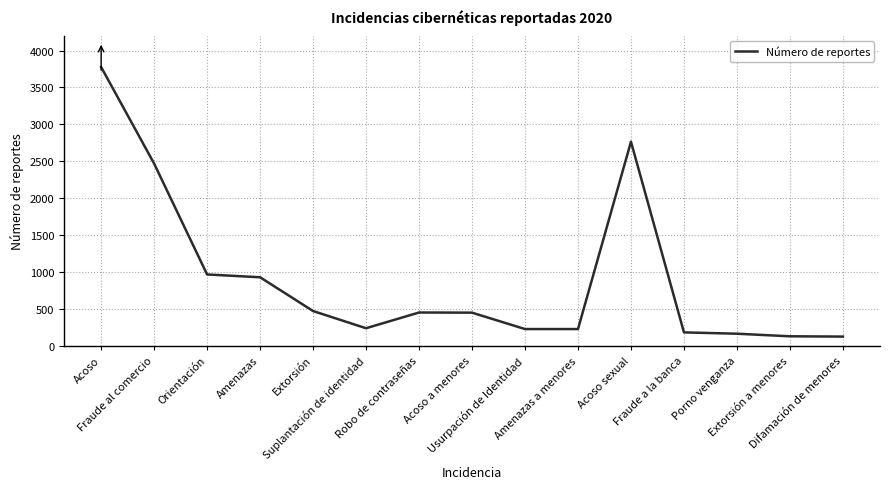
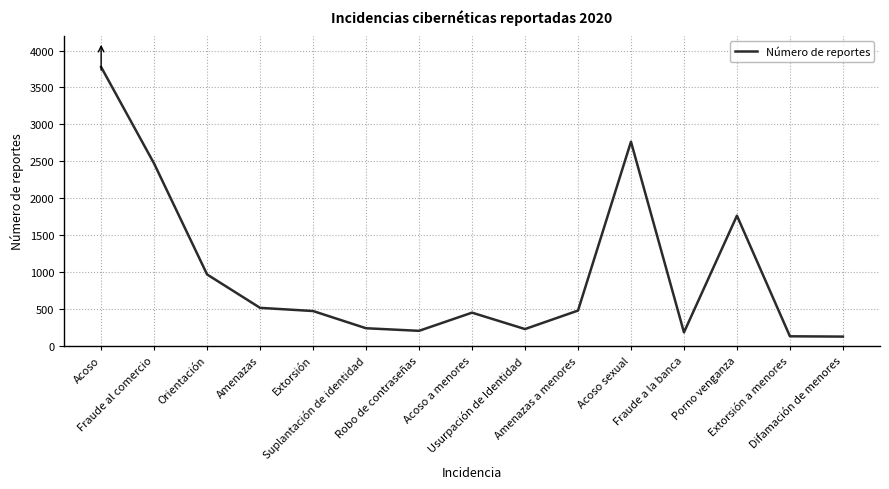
  {
    "Acoso": 3800,
    "Fraude al comercio": 2500,
    "Orientación": 1000,
-   "Amenazas": 900,
+   "Amenazas": 500,
    "Extorsión": 500,
    "Suplantación de identidad": 200,
-   "Robo de contraseñas": 500,
+   "Robo de contraseñas": 200,
    "Acoso a menores": 500,
    "Usurpación de Identidad": 200,
-   "Amenazas a menores": 200,
+   "Amenazas a menores": 500,
    "Acoso sexual": 2800,
    "Fraude a la banca": 200,
-   "Porno venganza": 200,
+   "Porno venganza": 1800,
    "Extorsión a menores": 100,
    "Difamación de menores": 100
  }
